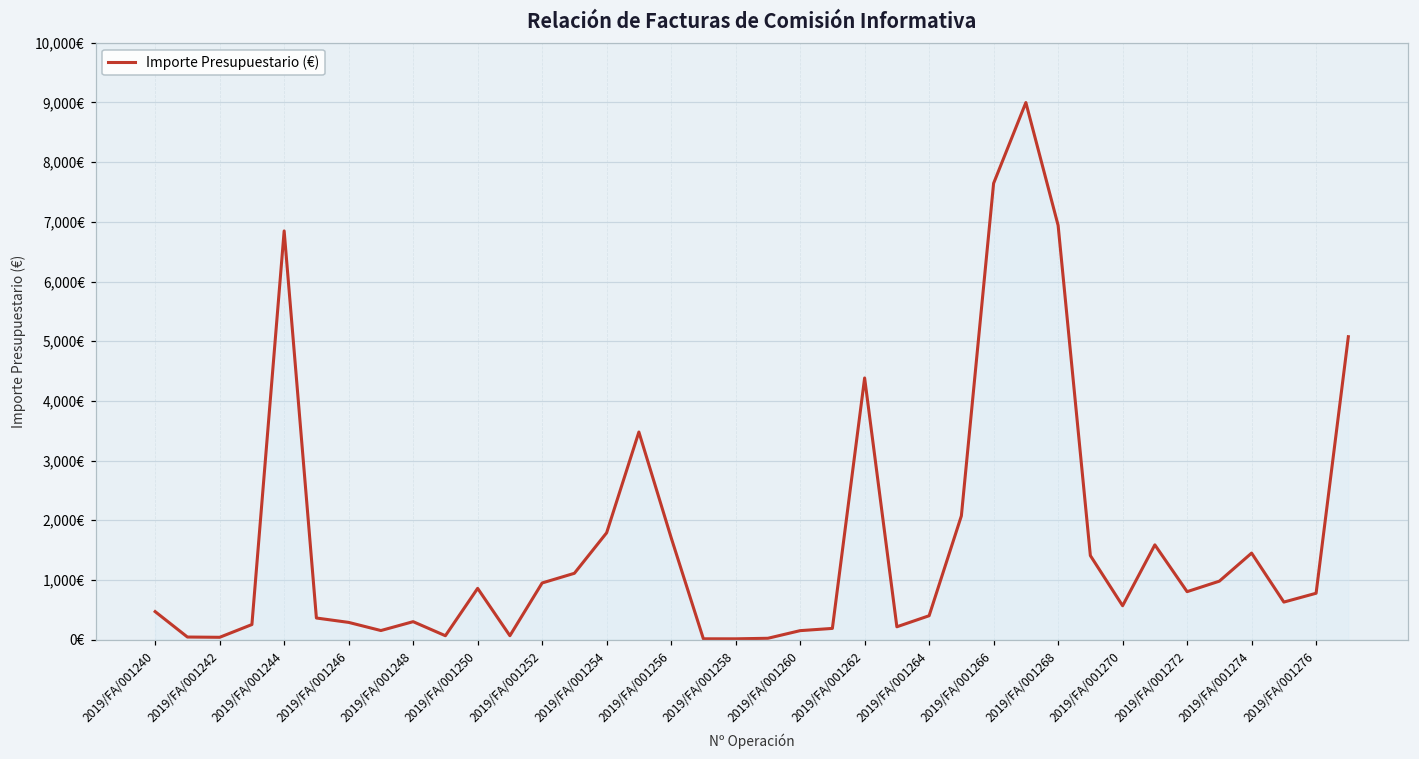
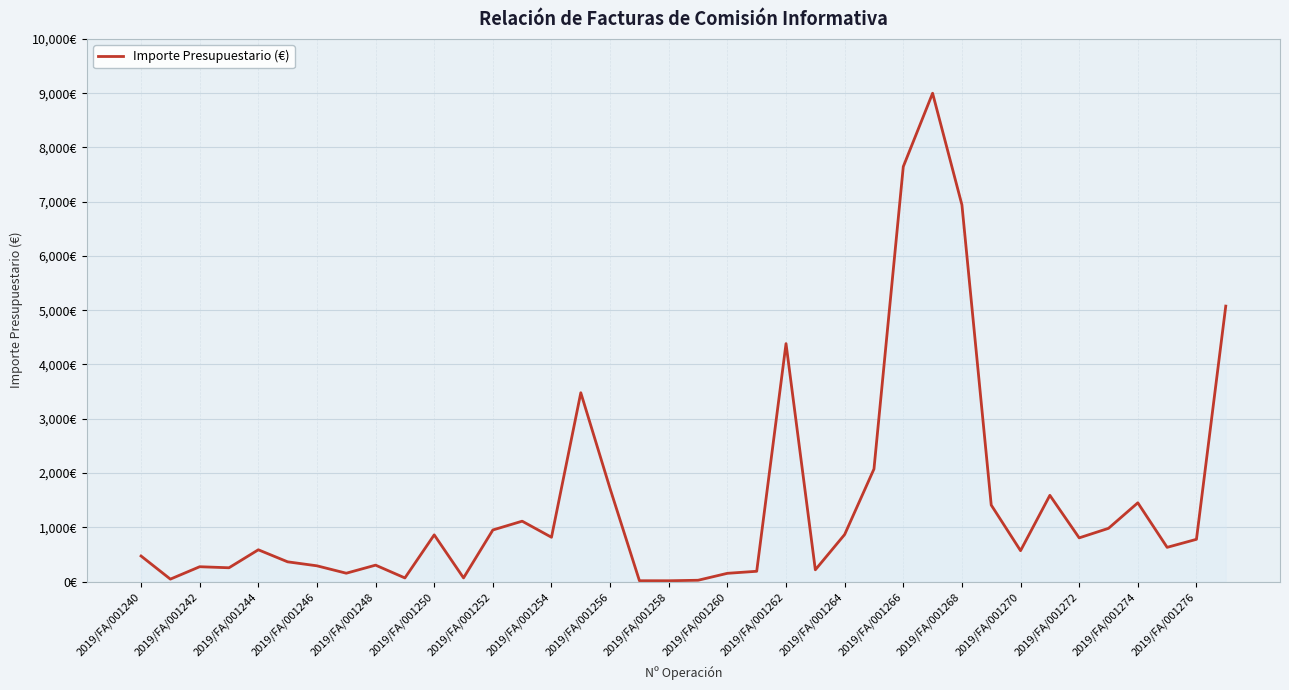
  {
    "2019/FA/001240": "500€",
-   "2019/FA/001242": "0€",
-   "2019/FA/001244": "6,800€",
+   "2019/FA/001242": "300€",
+   "2019/FA/001244": "600€",
    "2019/FA/001246": "300€",
    "2019/FA/001248": "300€",
    "2019/FA/001250": "900€",
    "2019/FA/001252": "1,000€",
-   "2019/FA/001254": "1,800€",
+   "2019/FA/001254": "800€",
    "2019/FA/001256": "1,700€",
    "2019/FA/001258": "0€",
    "2019/FA/001260": "200€",
    "2019/FA/001262": "4,400€",
-   "2019/FA/001264": "400€",
+   "2019/FA/001264": "900€",
    "2019/FA/001266": "7,600€",
    "2019/FA/001268": "6,900€",
    "2019/FA/001270": "600€",
    "2019/FA/001272": "800€",
    "2019/FA/001274": "1,500€",
    "2019/FA/001276": "800€"
  }
